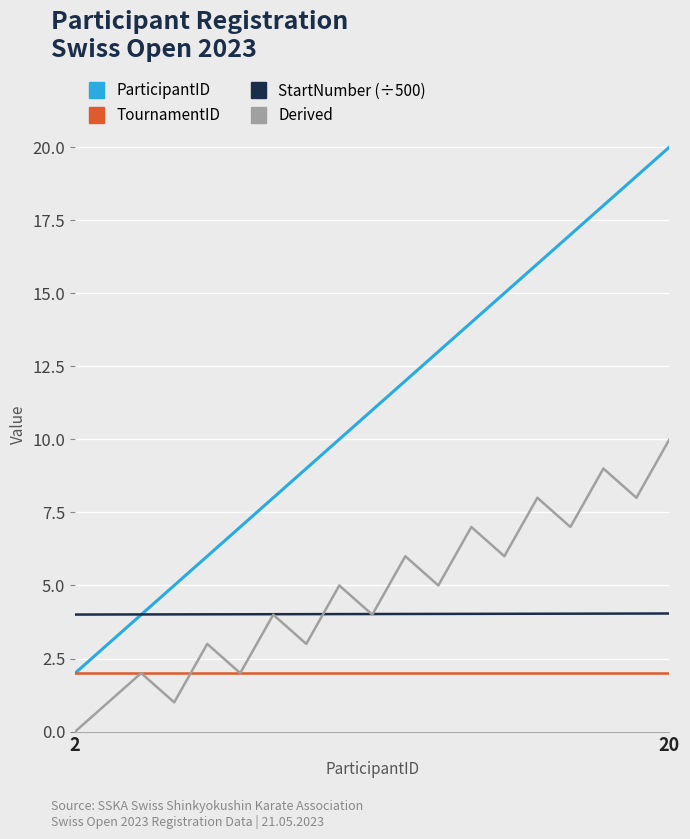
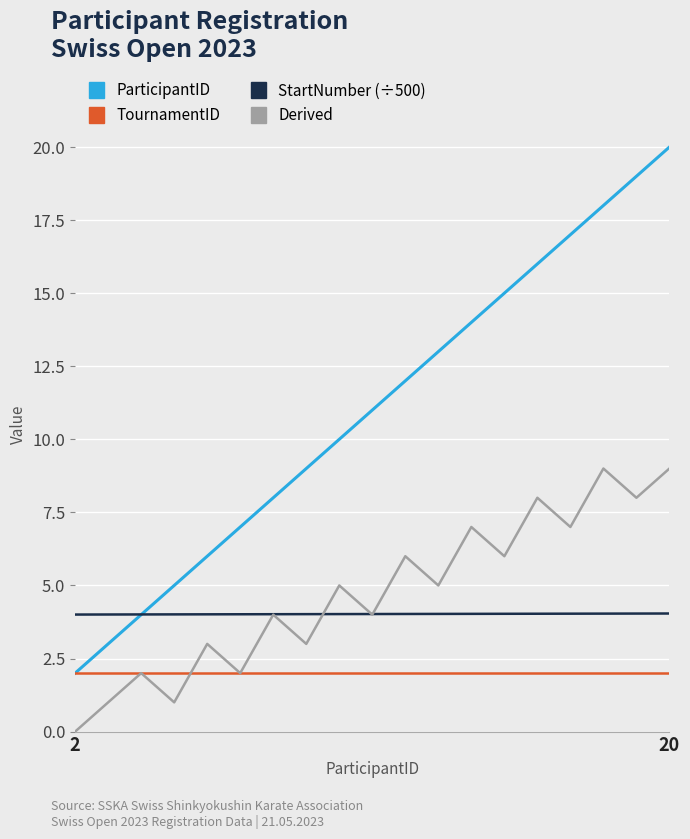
  {
    "ParticipantID": {
      "20": 20
    },
    "TournamentID": {
      "20": 2
    },
    "StartNumber (÷500)": {
      "2": 4,
      "20": 4
    },
    "Derived": {
      "2": 0,
-     "20": 10
+     "20": 9
    }
  }
